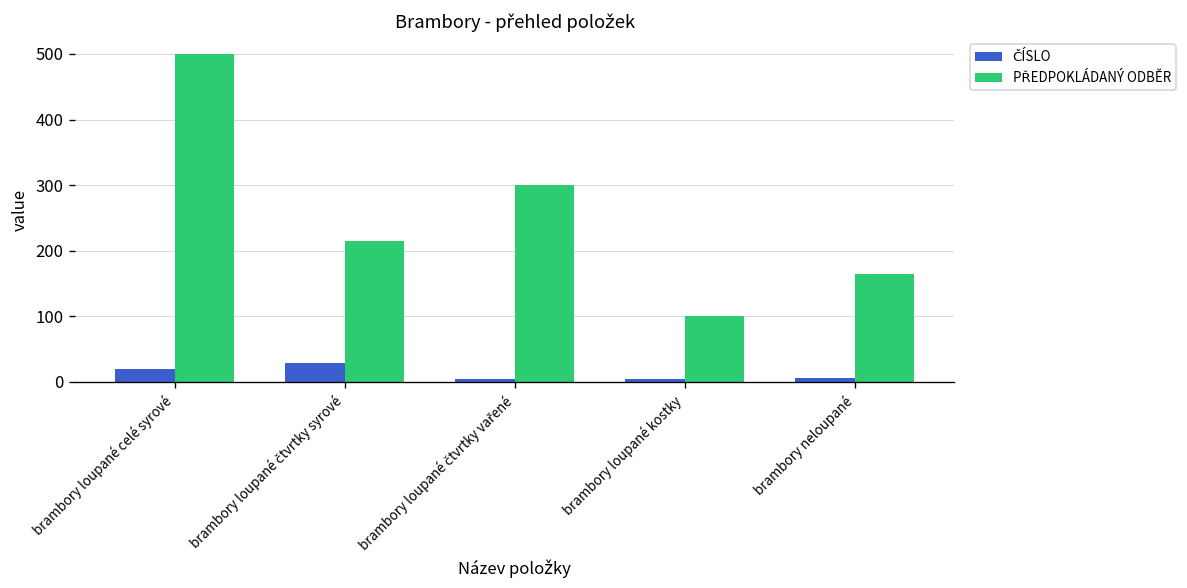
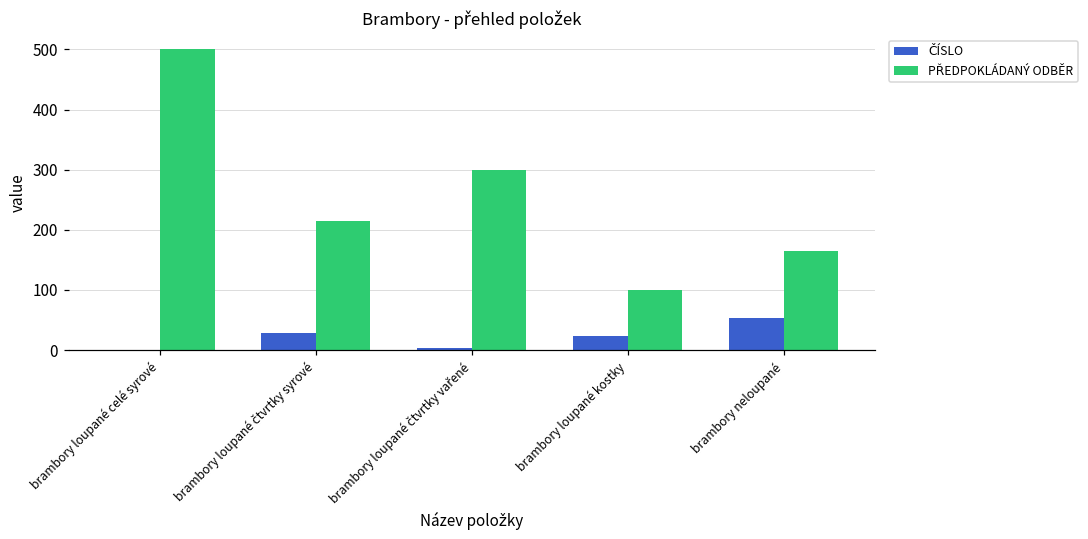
  {
    "ČÍSLO": {
-     "brambory loupané celé syrové": 20,
+     "brambory loupané celé syrové": 0,
      "brambory loupané čtvrtky syrové": 30,
-     "brambory loupané kostky": 10,
-     "brambory neloupané": 10
+     "brambory loupané kostky": 20,
+     "brambory neloupané": 50
    },
    "PŘEDPOKLÁDANÝ ODBĚR": {
      "brambory loupané celé syrové": 500,
      "brambory loupané čtvrtky syrové": 220,
      "brambory loupané čtvrtky vařené": 300,
      "brambory loupané kostky": 100,
      "brambory neloupané": 170
    }
  }
